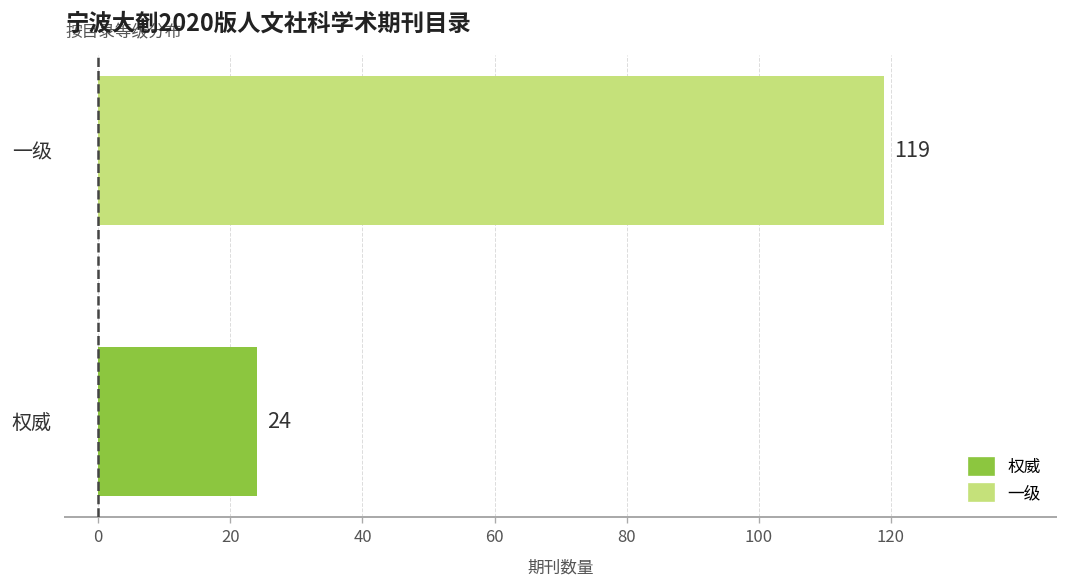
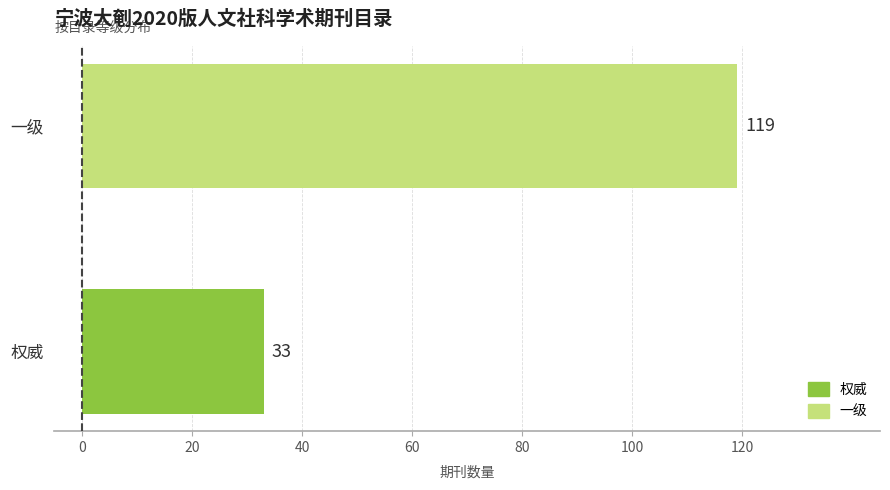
  {
    "一级": 119,
-   "权威": 24
+   "权威": 33
  }
